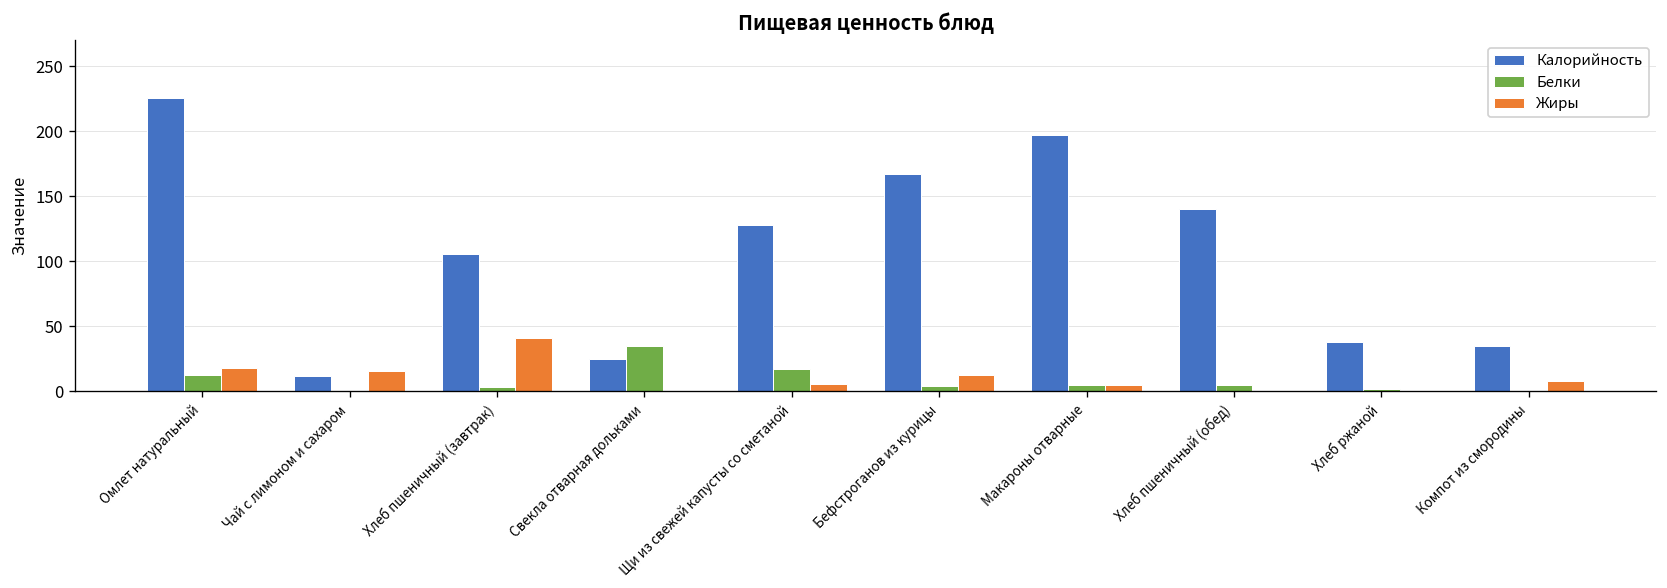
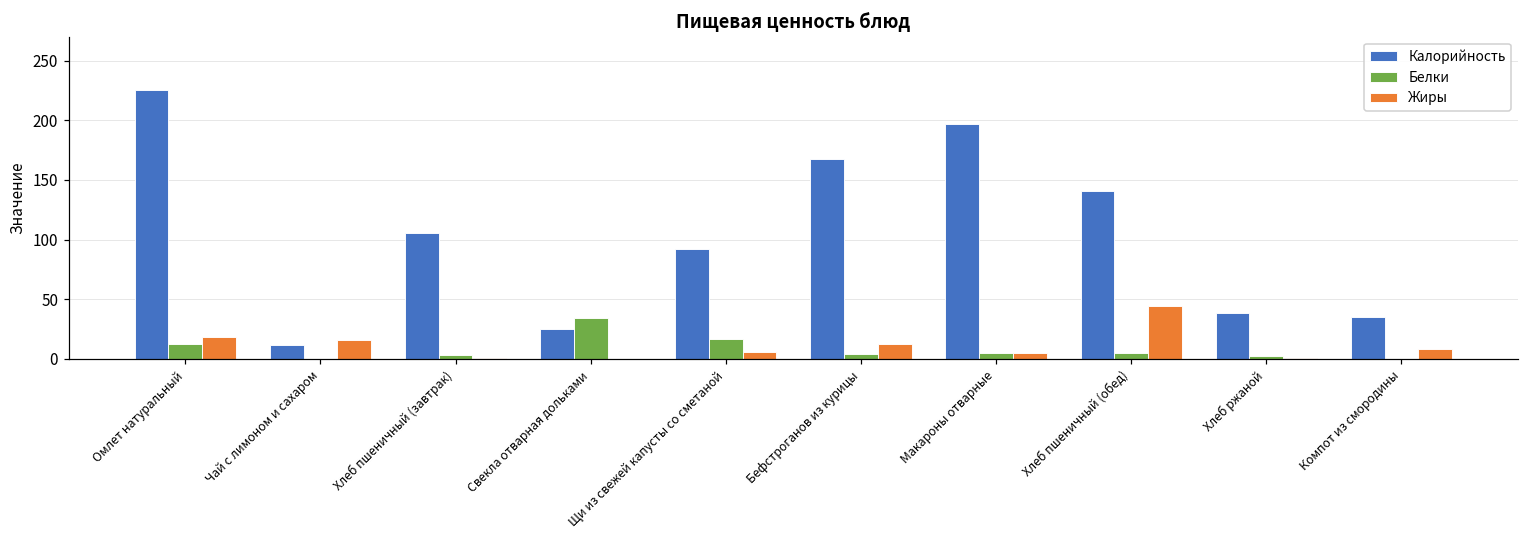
  {
    "Калорийность": {
      "Омлет натуральный": 225,
      "Чай с лимоном и сахаром": 12,
      "Хлеб пшеничный (завтрак)": 106,
      "Свекла отварная дольками": 25,
-     "Щи из свежей капусты со сметаной": 128,
+     "Щи из свежей капусты со сметаной": 92,
      "Бефстроганов из курицы": 167,
      "Макароны отварные": 197,
      "Хлеб пшеничный (обед)": 141,
      "Хлеб ржаной": 38,
      "Компот из смородины": 35
    },
    "Белки": {
      "Омлет натуральный": 13,
      "Хлеб пшеничный (завтрак)": 3,
      "Свекла отварная дольками": 35,
      "Щи из свежей капусты со сметаной": 17,
      "Бефстроганов из курицы": 4,
      "Макароны отварные": 5,
      "Хлеб пшеничный (обед)": 5
    },
    "Жиры": {
      "Омлет натуральный": 18,
      "Чай с лимоном и сахаром": 16,
-     "Хлеб пшеничный (завтрак)": 41,
+     "Хлеб пшеничный (завтрак)": 0,
      "Щи из свежей капусты со сметаной": 6,
      "Бефстроганов из курицы": 12,
      "Макароны отварные": 5,
-     "Хлеб пшеничный (обед)": 1,
+     "Хлеб пшеничный (обед)": 44,
      "Компот из смородины": 8
    }
  }
